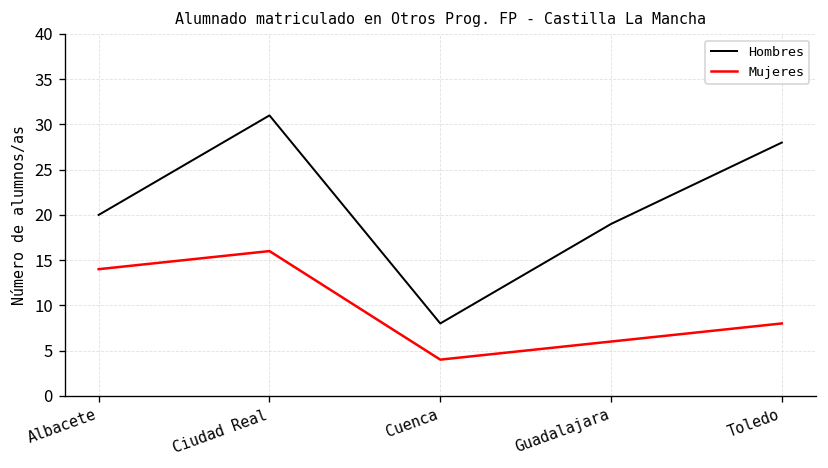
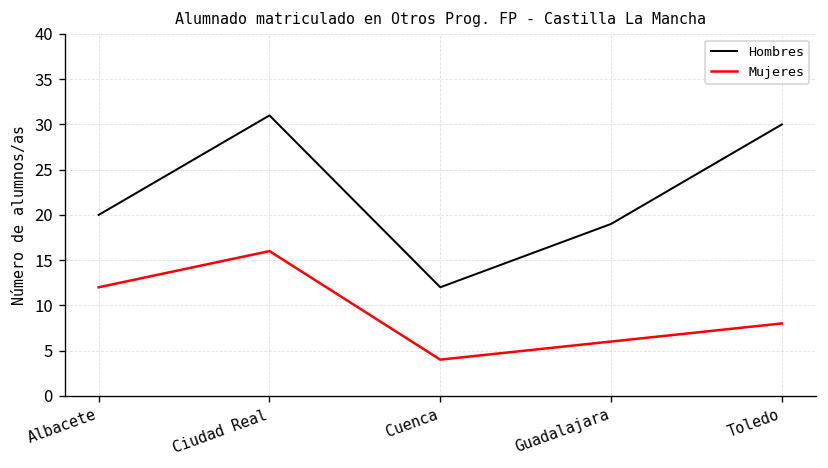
  {
    "Hombres": {
      "Albacete": 20,
      "Ciudad Real": 31,
-     "Cuenca": 8,
+     "Cuenca": 12,
      "Guadalajara": 19,
-     "Toledo": 28
+     "Toledo": 30
    },
    "Mujeres": {
-     "Albacete": 14,
+     "Albacete": 12,
      "Ciudad Real": 16,
      "Cuenca": 4,
      "Guadalajara": 6,
      "Toledo": 8
    }
  }
